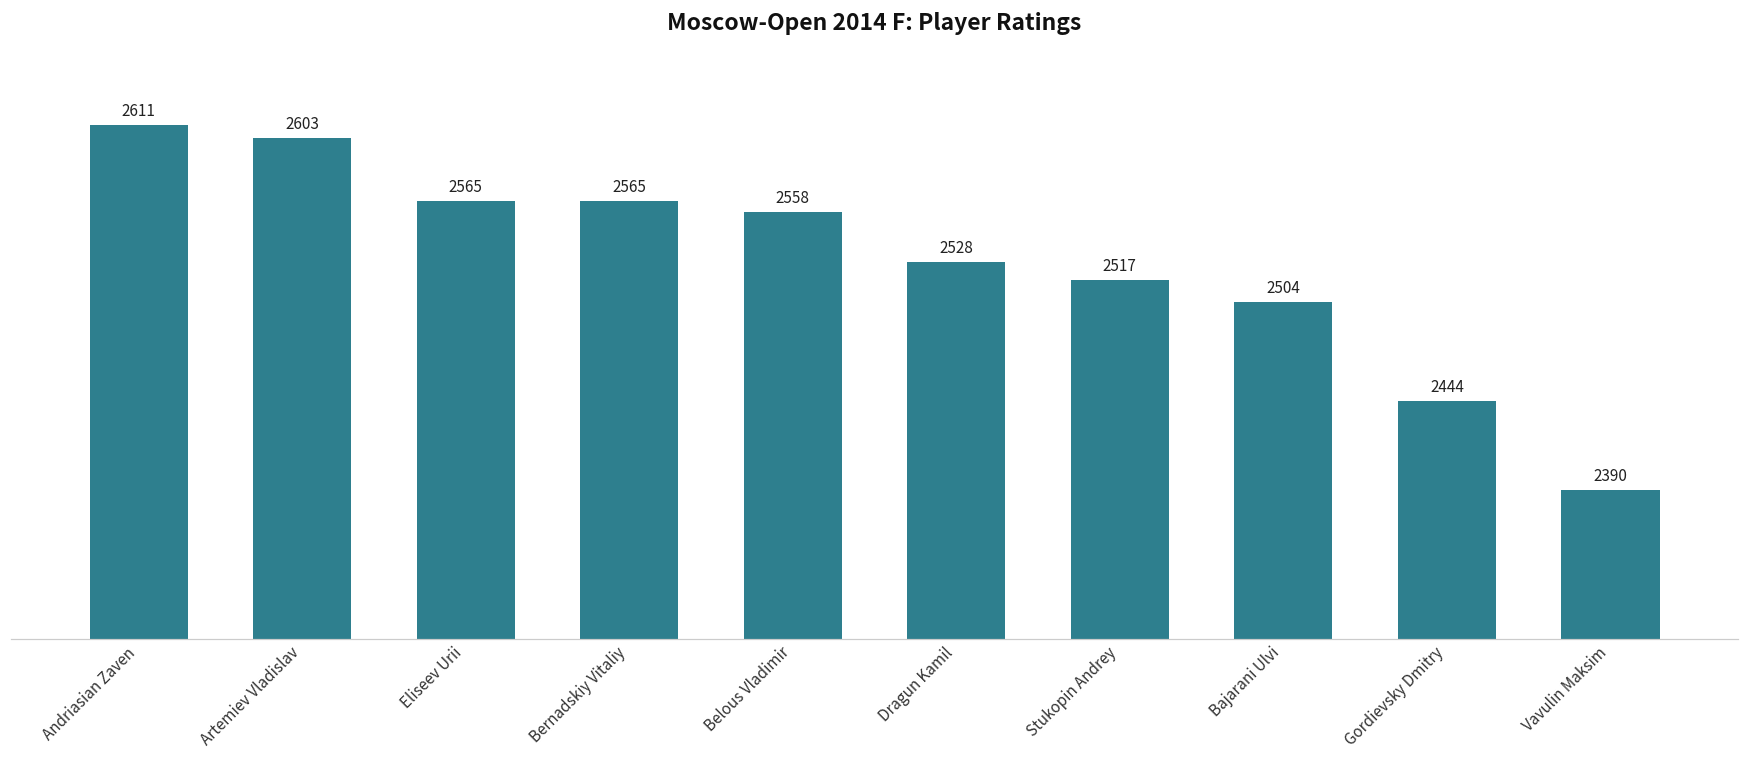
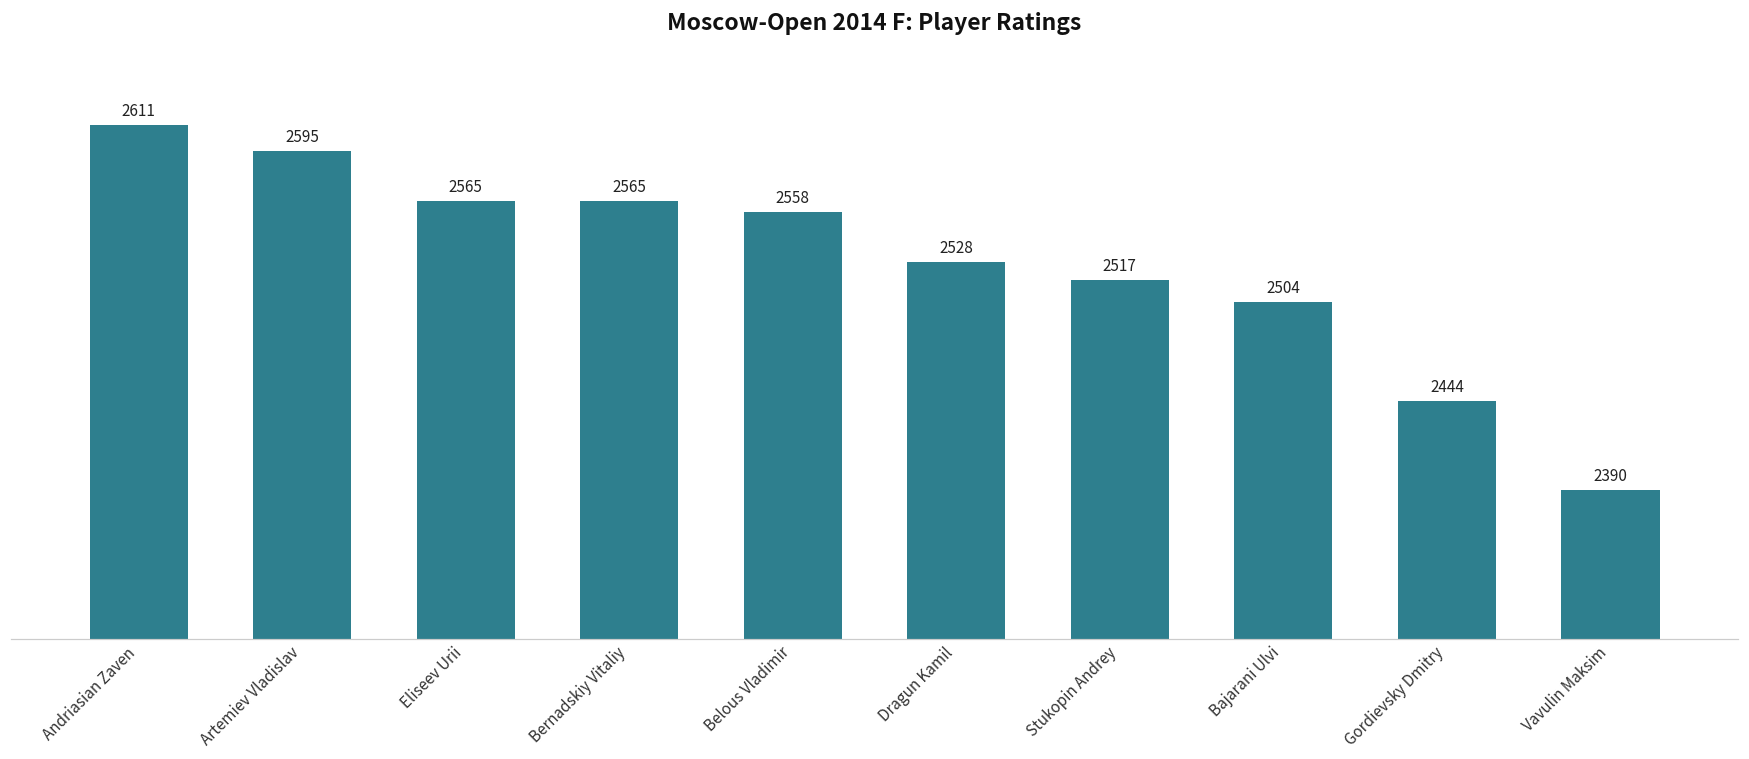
  {
    "Andriasian Zaven": 2611,
-   "Artemiev Vladislav": 2603,
+   "Artemiev Vladislav": 2595,
    "Eliseev Urii": 2565,
    "Bernadskiy Vitaliy": 2565,
    "Belous Vladimir": 2558,
    "Dragun Kamil": 2528,
    "Stukopin Andrey": 2517,
    "Bajarani Ulvi": 2504,
    "Gordievsky Dmitry": 2444,
    "Vavulin Maksim": 2390
  }
